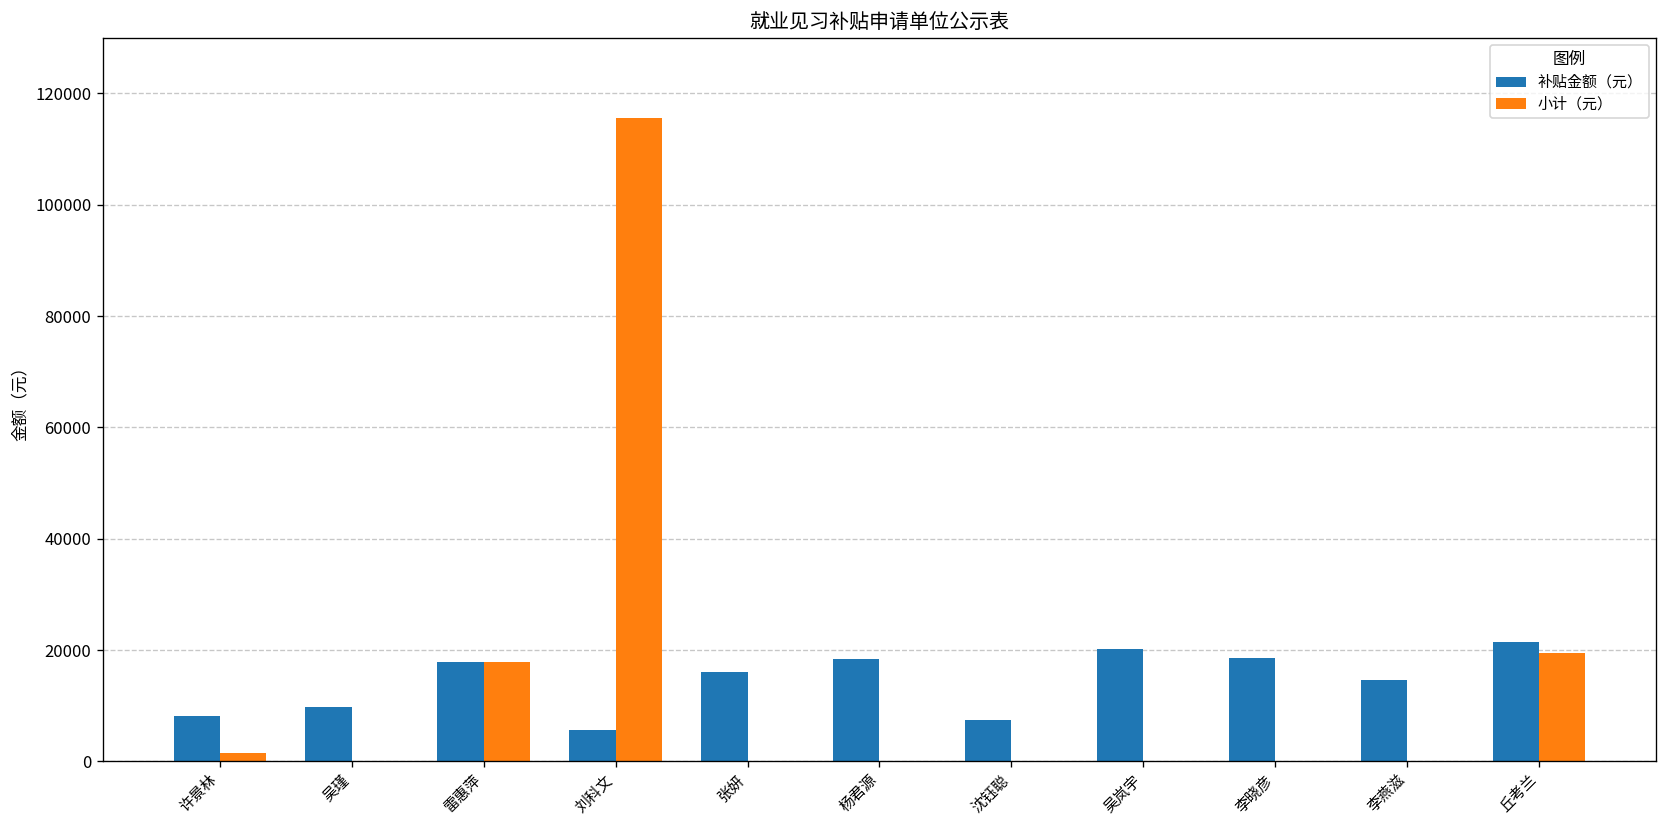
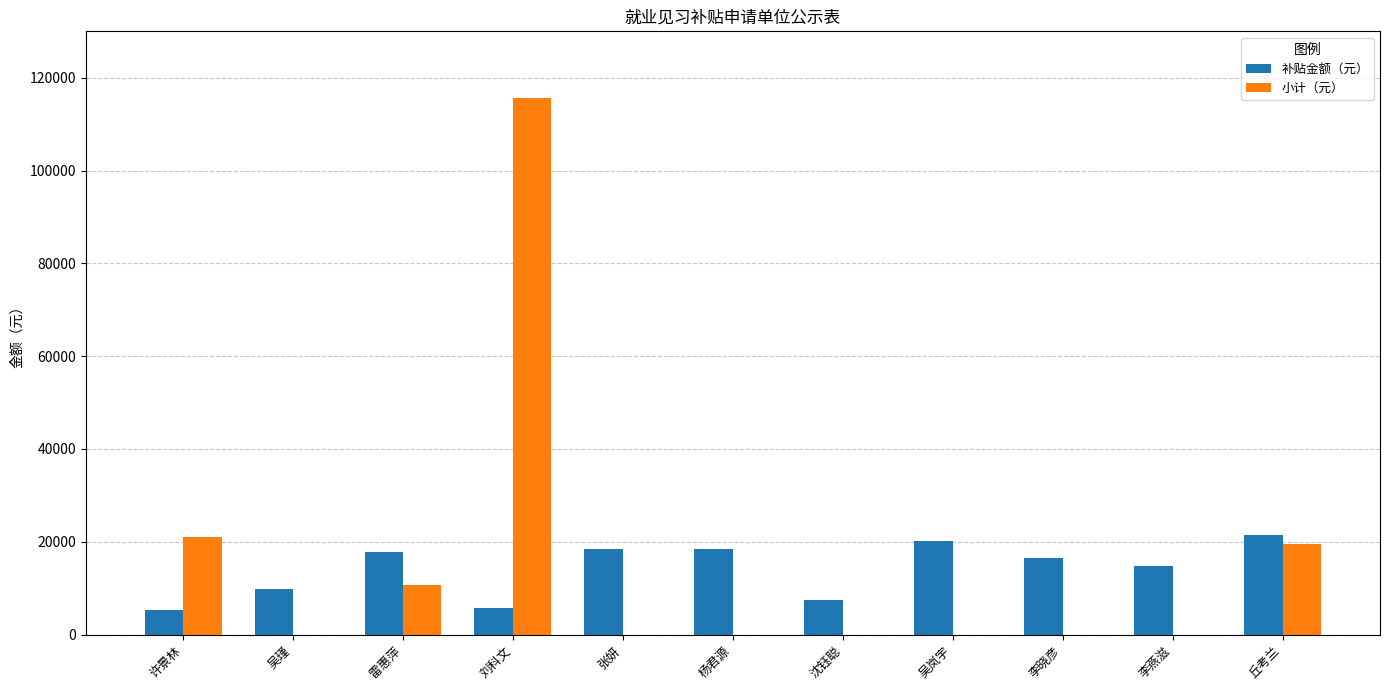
  {
    "补贴金额（元）": {
-     "许景林": 8000,
+     "许景林": 5000,
      "吴瑾": 10000,
      "雷惠萍": 18000,
      "刘科文": 6000,
-     "张妍": 16000,
+     "张妍": 18000,
      "杨君源": 18000,
      "沈钰聪": 7000,
      "吴岚宇": 20000,
-     "李晓彦": 19000,
+     "李晓彦": 17000,
      "李燕滋": 15000,
      "丘考兰": 22000
    },
    "小计（元）": {
-     "许景林": 2000,
+     "许景林": 21000,
      "吴瑾": 0,
-     "雷惠萍": 18000,
+     "雷惠萍": 11000,
      "刘科文": 116000,
      "张妍": 0,
      "杨君源": 0,
      "沈钰聪": 0,
      "吴岚宇": 0,
      "李晓彦": 0,
      "李燕滋": 0,
      "丘考兰": 19000
    }
  }
